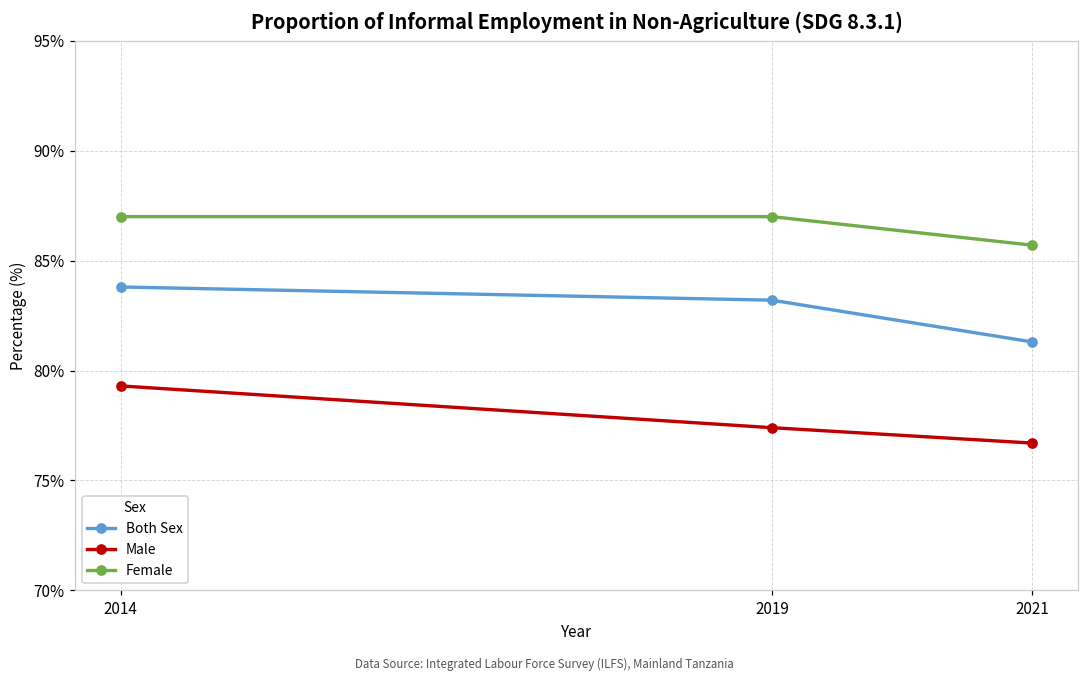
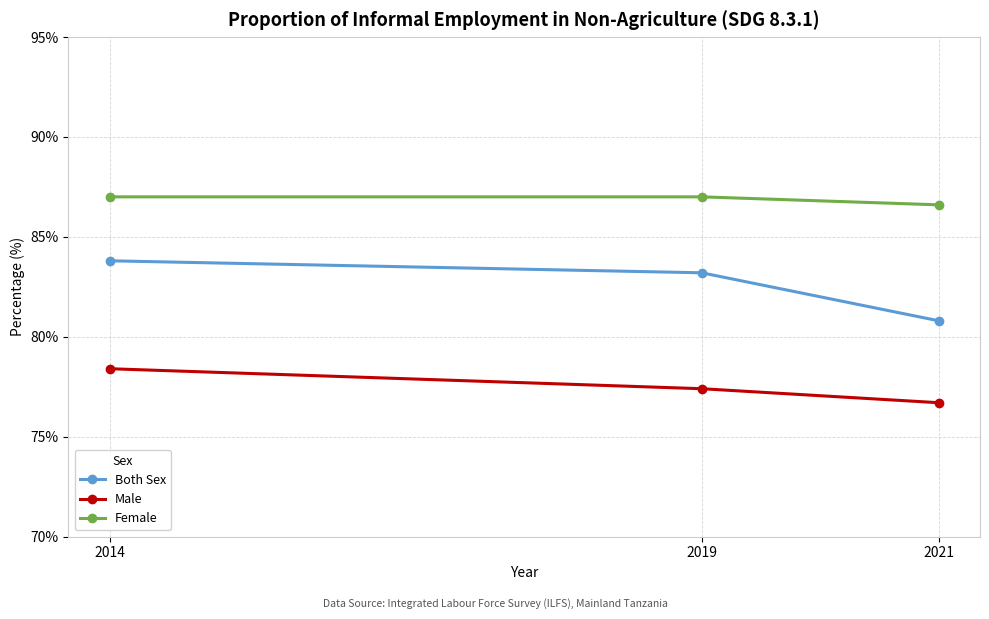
  {
    "Both Sex": {
      "2014": "83.8%",
      "2019": "83.2%",
-     "2021": "81.3%"
+     "2021": "80.8%"
    },
    "Male": {
-     "2014": "79.3%",
+     "2014": "78.4%",
      "2019": "77.4%",
      "2021": "76.7%"
    },
    "Female": {
      "2014": "87.0%",
      "2019": "87.0%",
-     "2021": "85.7%"
+     "2021": "86.6%"
    }
  }
